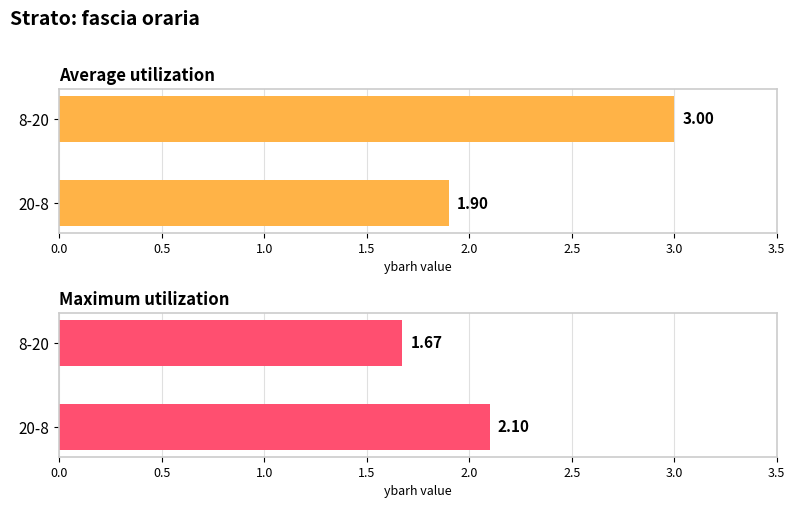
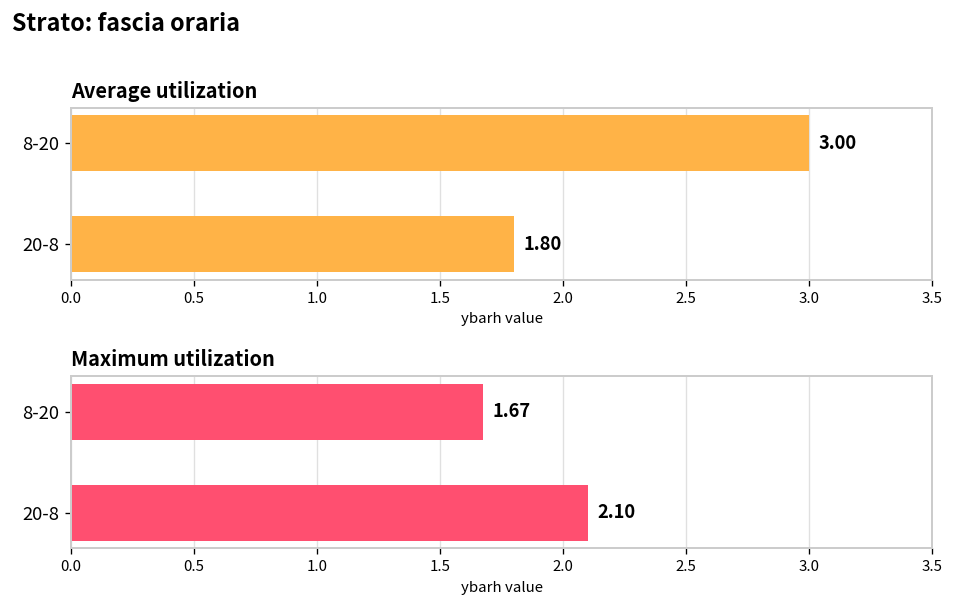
  {
    "Average utilization": {
      "8-20": 3.00,
-     "20-8": 1.90
+     "20-8": 1.80
    },
    "Maximum utilization": {
      "8-20": 1.67,
      "20-8": 2.10
    }
  }
